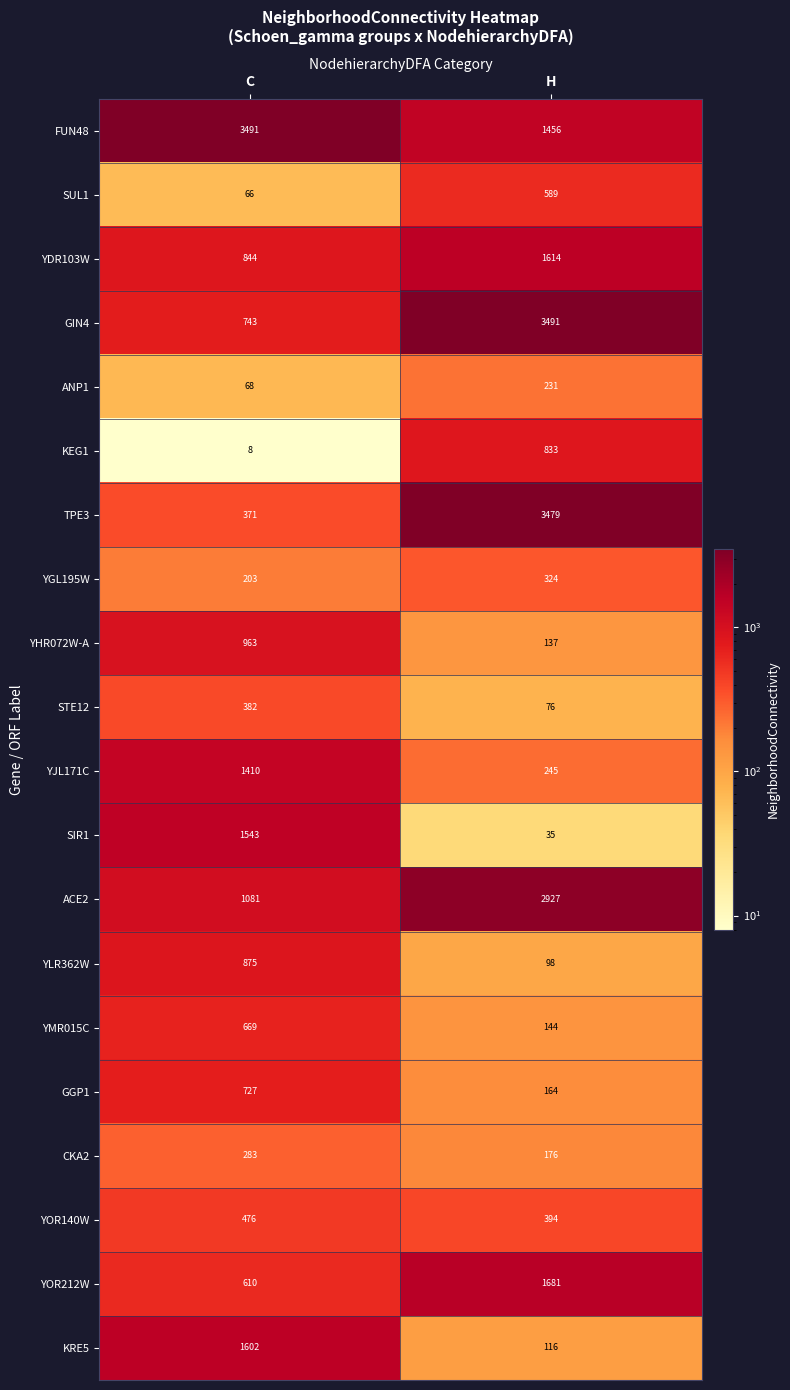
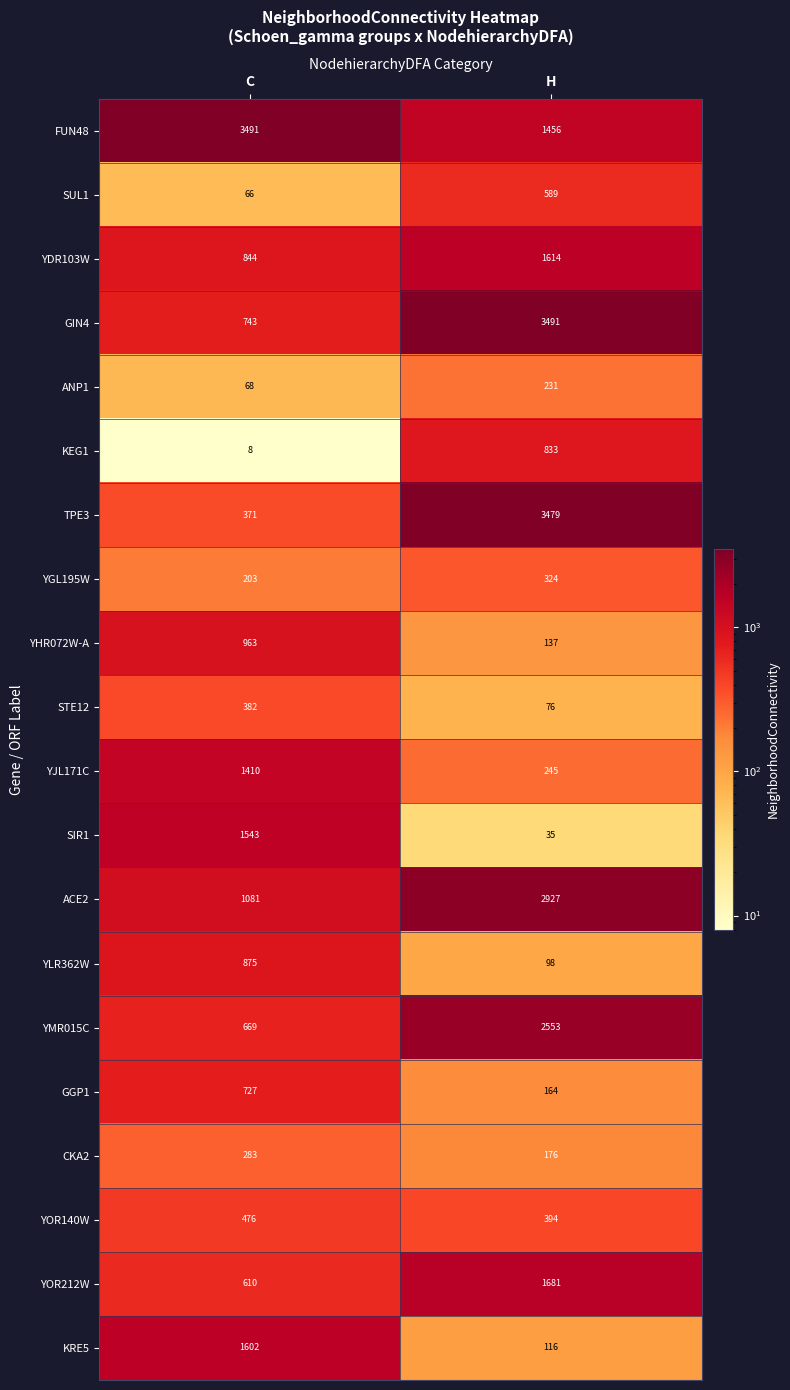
  {
    "FUN48": {
      "C": 3491,
      "H": 1456
    },
    "SUL1": {
      "C": 66,
      "H": 589
    },
    "YDR103W": {
      "C": 844,
      "H": 1614
    },
    "GIN4": {
      "C": 743,
      "H": 3491
    },
    "ANP1": {
      "C": 68,
      "H": 231
    },
    "KEG1": {
      "C": 8,
      "H": 833
    },
    "TPE3": {
      "C": 371,
      "H": 3479
    },
    "YGL195W": {
      "C": 203,
      "H": 324
    },
    "YHR072W-A": {
      "C": 963,
      "H": 137
    },
    "STE12": {
      "C": 382,
      "H": 76
    },
    "YJL171C": {
      "C": 1410,
      "H": 245
    },
    "SIR1": {
      "C": 1543,
      "H": 35
    },
    "ACE2": {
      "C": 1081,
      "H": 2927
    },
    "YLR362W": {
      "C": 875,
      "H": 98
    },
    "YMR015C": {
      "C": 669,
-     "H": 144
+     "H": 2553
    },
    "GGP1": {
      "C": 727,
      "H": 164
    },
    "CKA2": {
      "C": 283,
      "H": 176
    },
    "YOR140W": {
      "C": 476,
      "H": 394
    },
    "YOR212W": {
      "C": 610,
      "H": 1681
    },
    "KRE5": {
      "C": 1602,
      "H": 116
    }
  }
